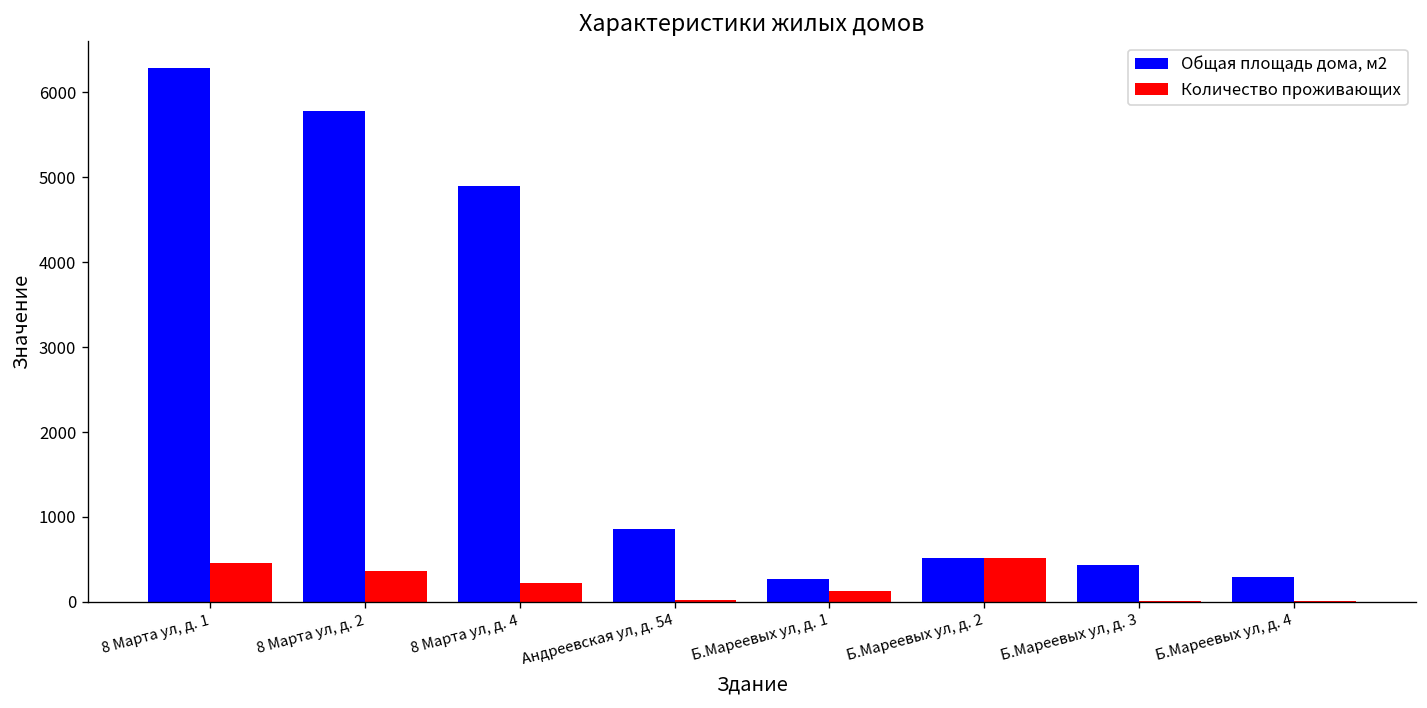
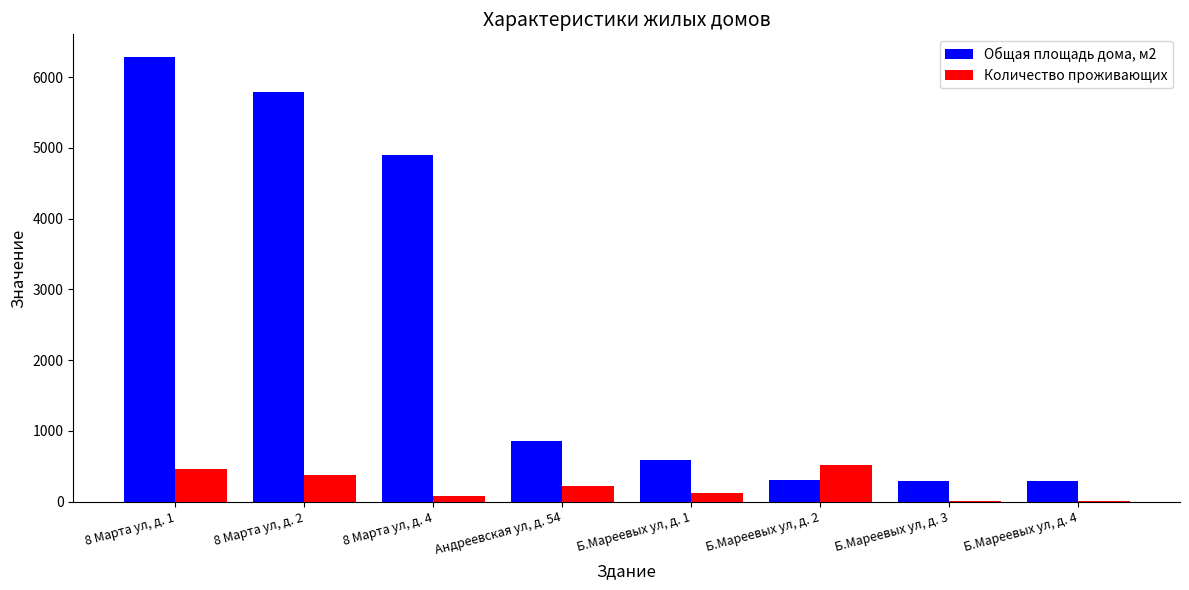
  {
    "Общая площадь дома, м2": {
      "8 Марта ул, д. 1": 6300,
      "8 Марта ул, д. 2": 5800,
      "8 Марта ул, д. 4": 4900,
      "Андреевская ул, д. 54": 900,
-     "Б.Мареевых ул, д. 1": 300,
-     "Б.Мареевых ул, д. 2": 500,
-     "Б.Мареевых ул, д. 3": 400,
+     "Б.Мареевых ул, д. 1": 600,
+     "Б.Мареевых ул, д. 2": 300,
+     "Б.Мареевых ул, д. 3": 300,
      "Б.Мареевых ул, д. 4": 300
    },
    "Количество проживающих": {
      "8 Марта ул, д. 1": 500,
      "8 Марта ул, д. 2": 400,
-     "8 Марта ул, д. 4": 200,
-     "Андреевская ул, д. 54": 0,
+     "8 Марта ул, д. 4": 100,
+     "Андреевская ул, д. 54": 200,
      "Б.Мареевых ул, д. 1": 100,
      "Б.Мареевых ул, д. 2": 500
    }
  }
